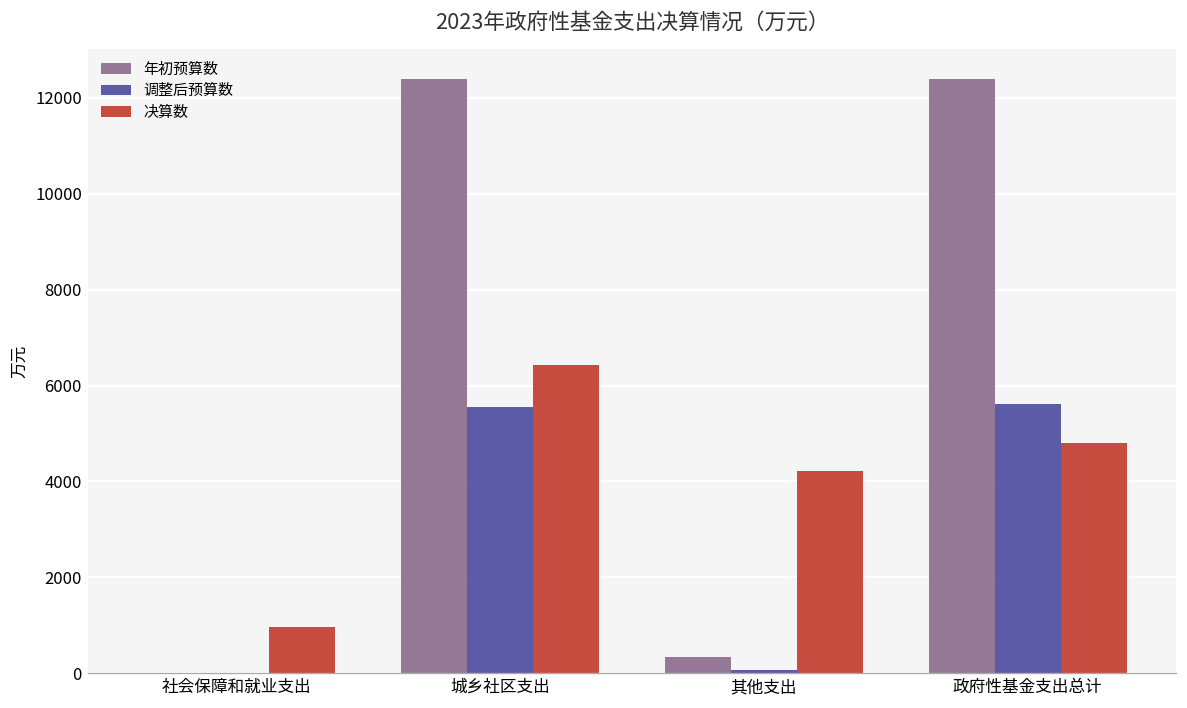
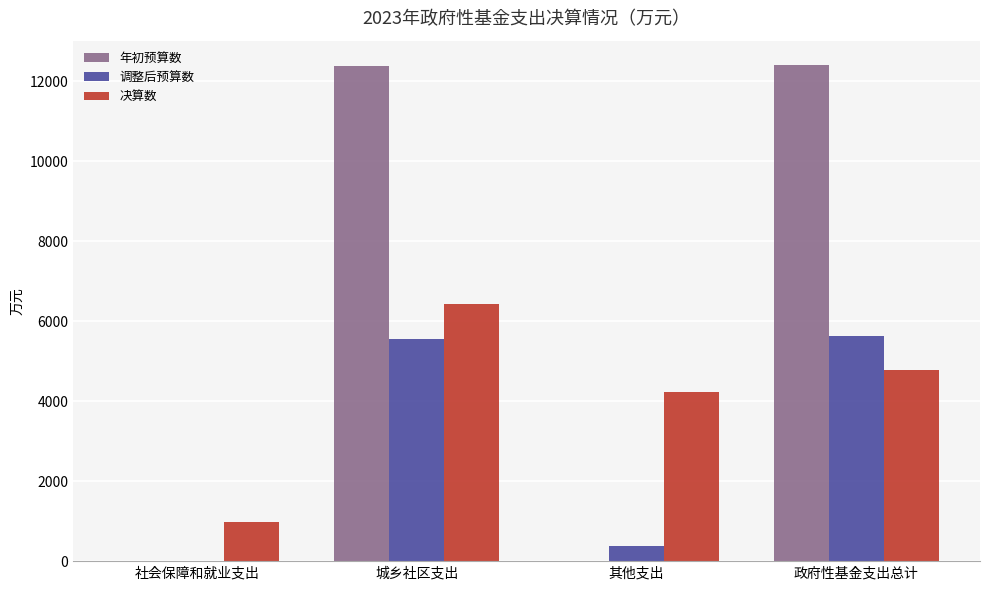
  {
    "年初预算数": {
      "社会保障和就业支出": 0,
      "城乡社区支出": 12400,
-     "其他支出": 300,
+     "其他支出": 0,
      "政府性基金支出总计": 12400
    },
    "调整后预算数": {
      "城乡社区支出": 5500,
-     "其他支出": 100,
+     "其他支出": 400,
      "政府性基金支出总计": 5600
    },
    "决算数": {
      "社会保障和就业支出": 1000,
      "城乡社区支出": 6400,
      "其他支出": 4200,
      "政府性基金支出总计": 4800
    }
  }
